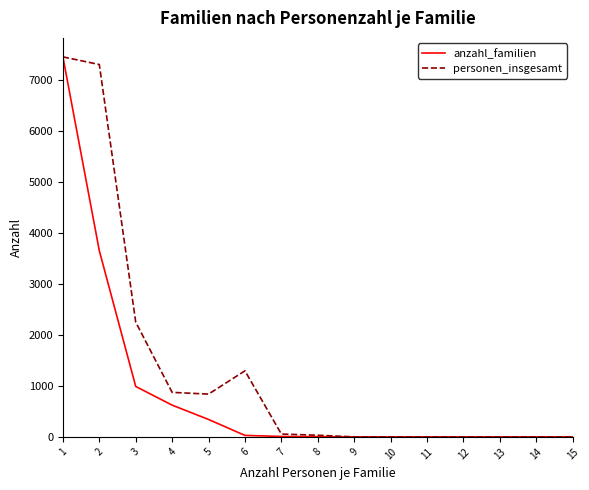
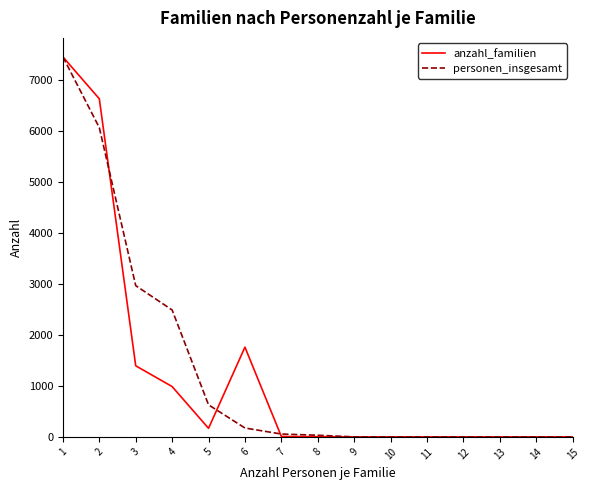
  {
    "anzahl_familien": {
-     "2": 3700,
-     "3": 1000,
-     "4": 600,
-     "5": 300,
-     "6": 0
+     "2": 6600,
+     "3": 1400,
+     "4": 1000,
+     "5": 200,
+     "6": 1800
    },
    "personen_insgesamt": {
-     "2": 7300,
-     "3": 2300,
-     "4": 900,
-     "5": 800,
-     "6": 1300
+     "2": 6100,
+     "3": 3000,
+     "4": 2500,
+     "5": 600,
+     "6": 200
    }
  }
